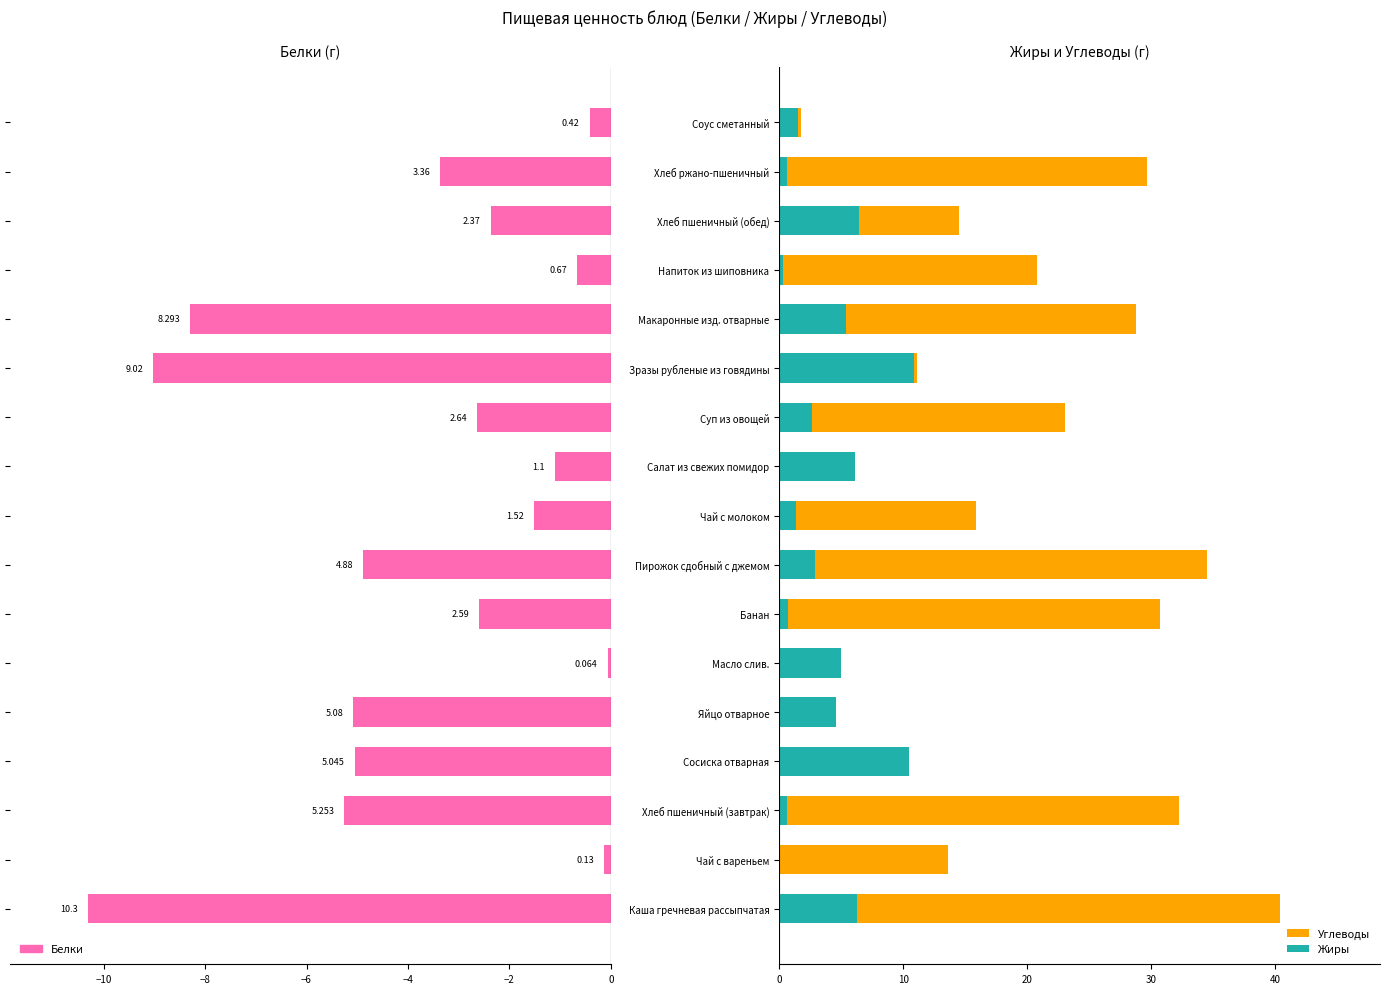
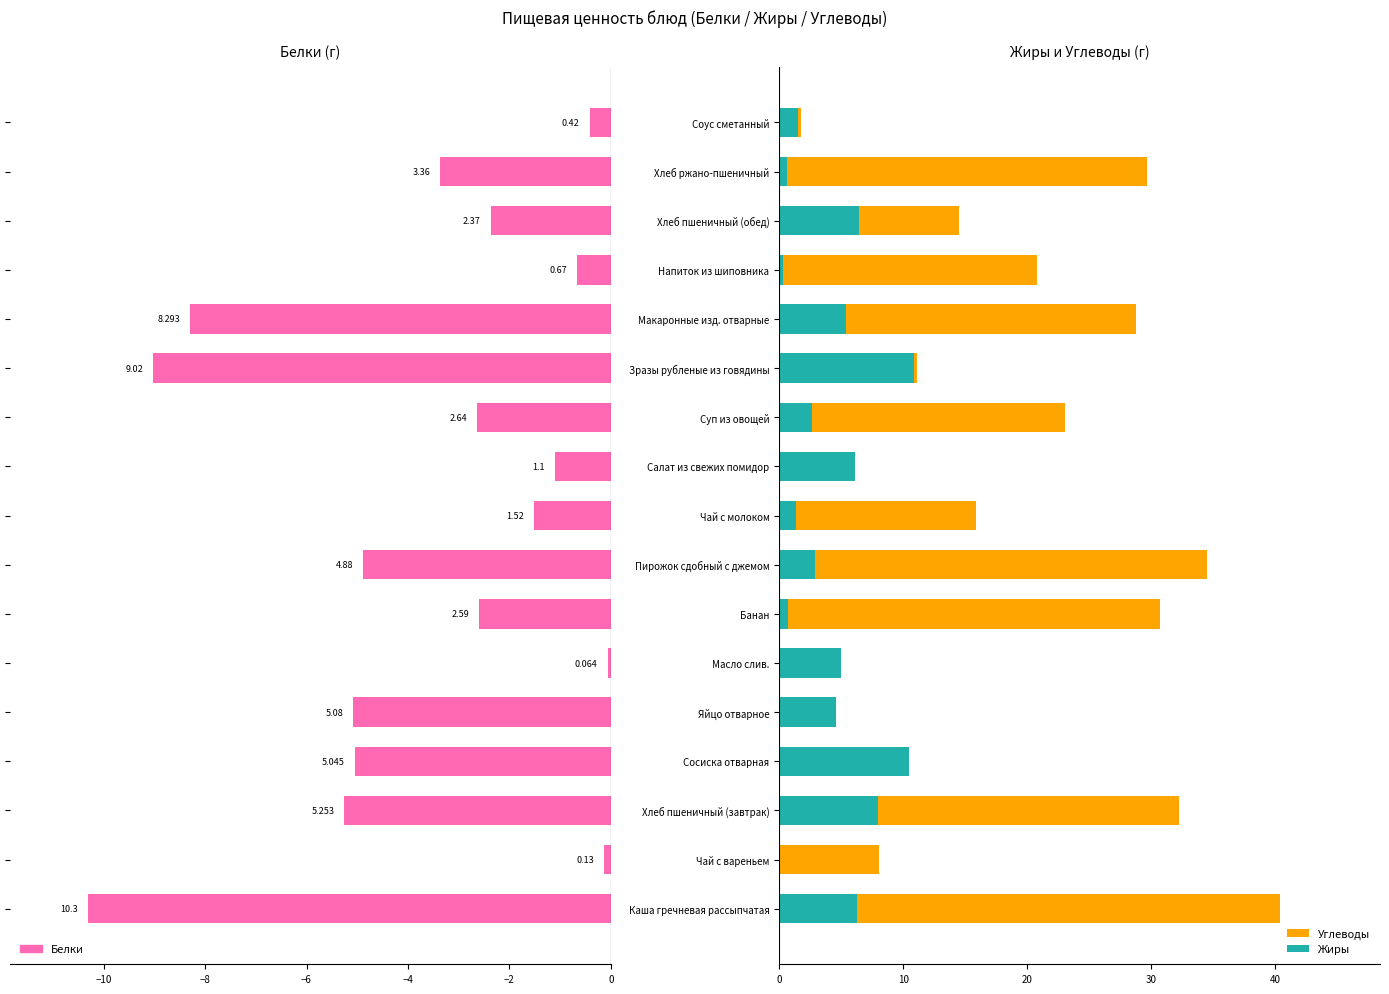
  {
    "Жиры и Углеводы (г)": {
      "Углеводы": {
        "Соус сметанный": 1.8,
        "Хлеб ржано-пшеничный": 29.6,
        "Хлеб пшеничный (обед)": 14.5,
        "Напиток из шиповника": 20.8,
        "Макаронные изд. отварные": 28.8,
        "Зразы рубленые из говядины": 11.1,
        "Суп из овощей": 23.0,
        "Чай с молоком": 15.9,
        "Пирожок сдобный с джемом": 34.5,
        "Банан": 30.7,
        "Хлеб пшеничный (завтрак)": 32.2,
-       "Чай с вареньем": 13.7,
+       "Чай с вареньем": 8.0,
        "Каша гречневая рассыпчатая": 40.4
      },
      "Жиры": {
        "Салат из свежих помидор": 6.1,
        "Масло слив.": 5.0,
        "Яйцо отварное": 4.6,
        "Сосиска отварная": 10.5,
-       "Хлеб пшеничный (завтрак)": 0.7
+       "Хлеб пшеничный (завтрак)": 8.0
      }
    }
  }
